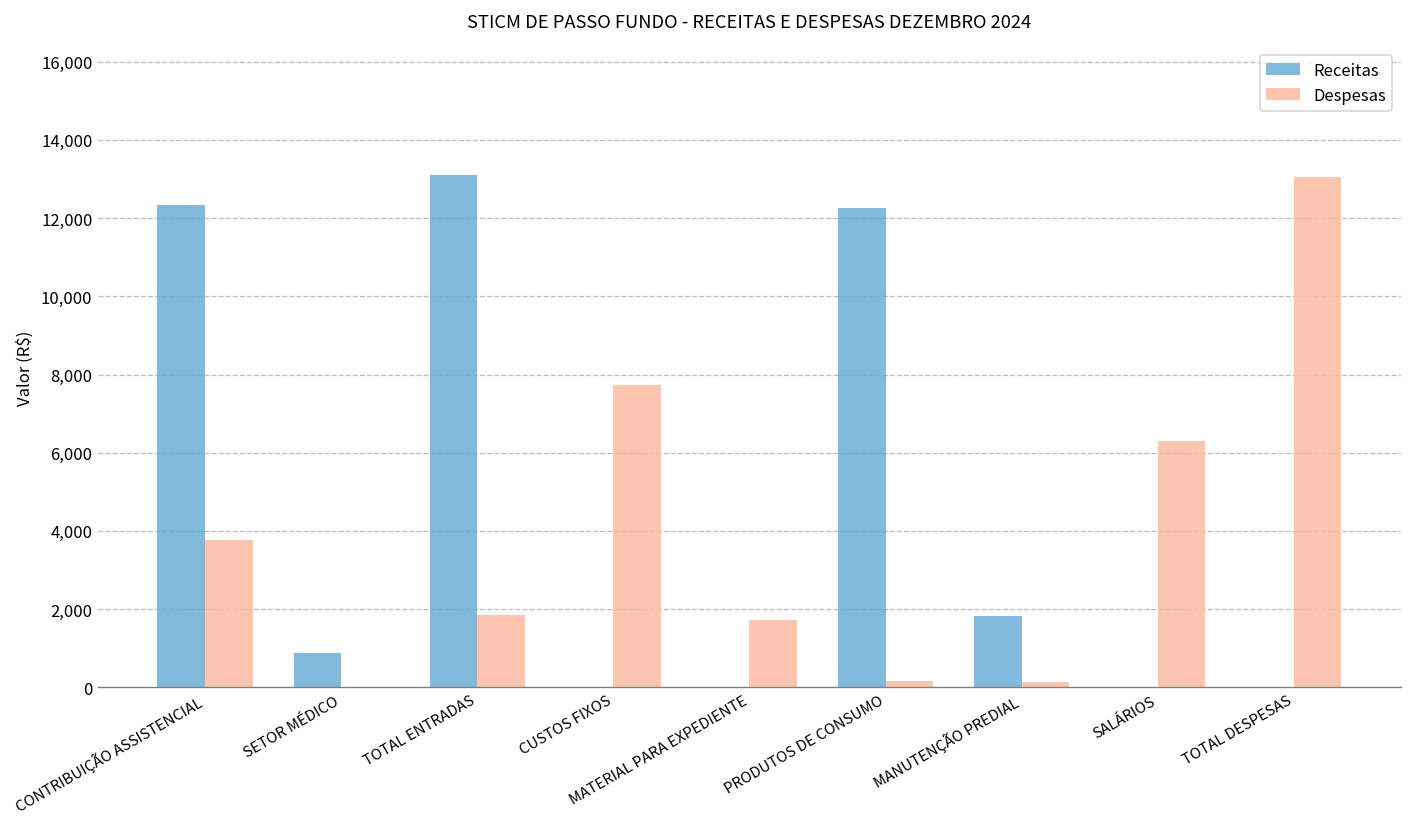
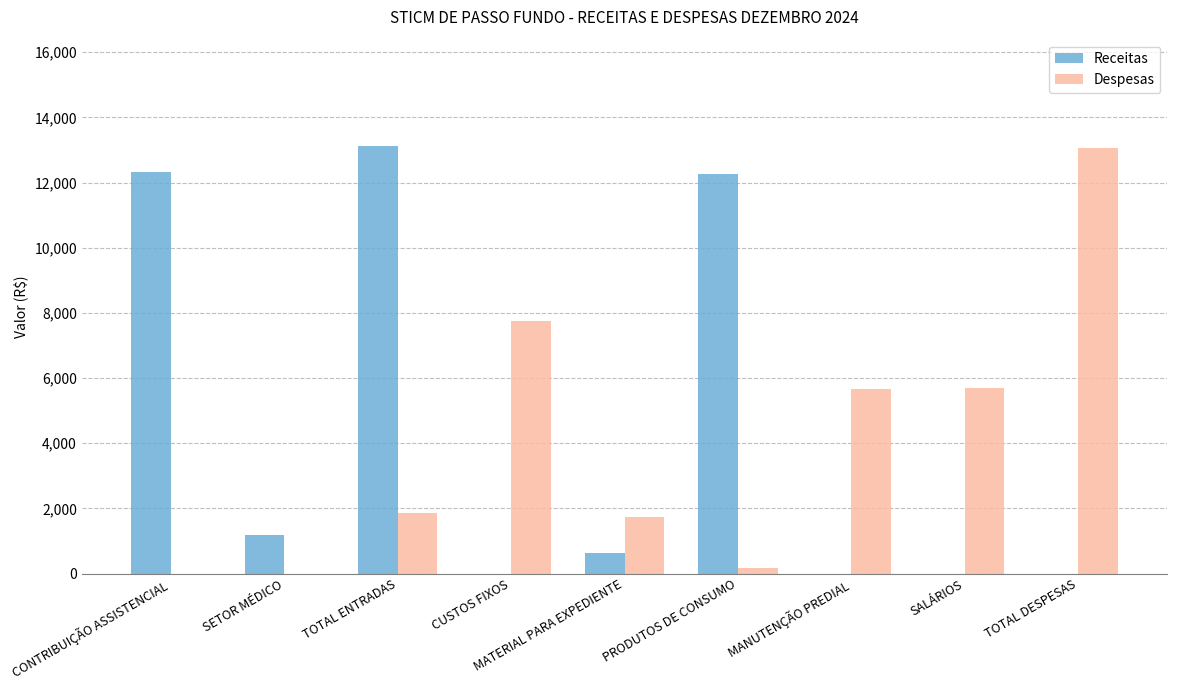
  {
    "Receitas": {
      "CONTRIBUIÇÃO ASSISTENCIAL": "12,300",
-     "SETOR MÉDICO": "900",
+     "SETOR MÉDICO": "1,200",
      "TOTAL ENTRADAS": "13,100",
      "CUSTOS FIXOS": "0",
-     "MATERIAL PARA EXPEDIENTE": "0",
+     "MATERIAL PARA EXPEDIENTE": "600",
      "PRODUTOS DE CONSUMO": "12,300",
-     "MANUTENÇÃO PREDIAL": "1,800",
+     "MANUTENÇÃO PREDIAL": "0",
      "SALÁRIOS": "0",
      "TOTAL DESPESAS": "0"
    },
    "Despesas": {
-     "CONTRIBUIÇÃO ASSISTENCIAL": "3,800",
+     "CONTRIBUIÇÃO ASSISTENCIAL": "0",
      "SETOR MÉDICO": "0",
      "TOTAL ENTRADAS": "1,800",
      "CUSTOS FIXOS": "7,700",
      "MATERIAL PARA EXPEDIENTE": "1,700",
      "PRODUTOS DE CONSUMO": "200",
-     "MANUTENÇÃO PREDIAL": "100",
-     "SALÁRIOS": "6,300",
+     "MANUTENÇÃO PREDIAL": "5,700",
+     "SALÁRIOS": "5,700",
      "TOTAL DESPESAS": "13,100"
    }
  }
